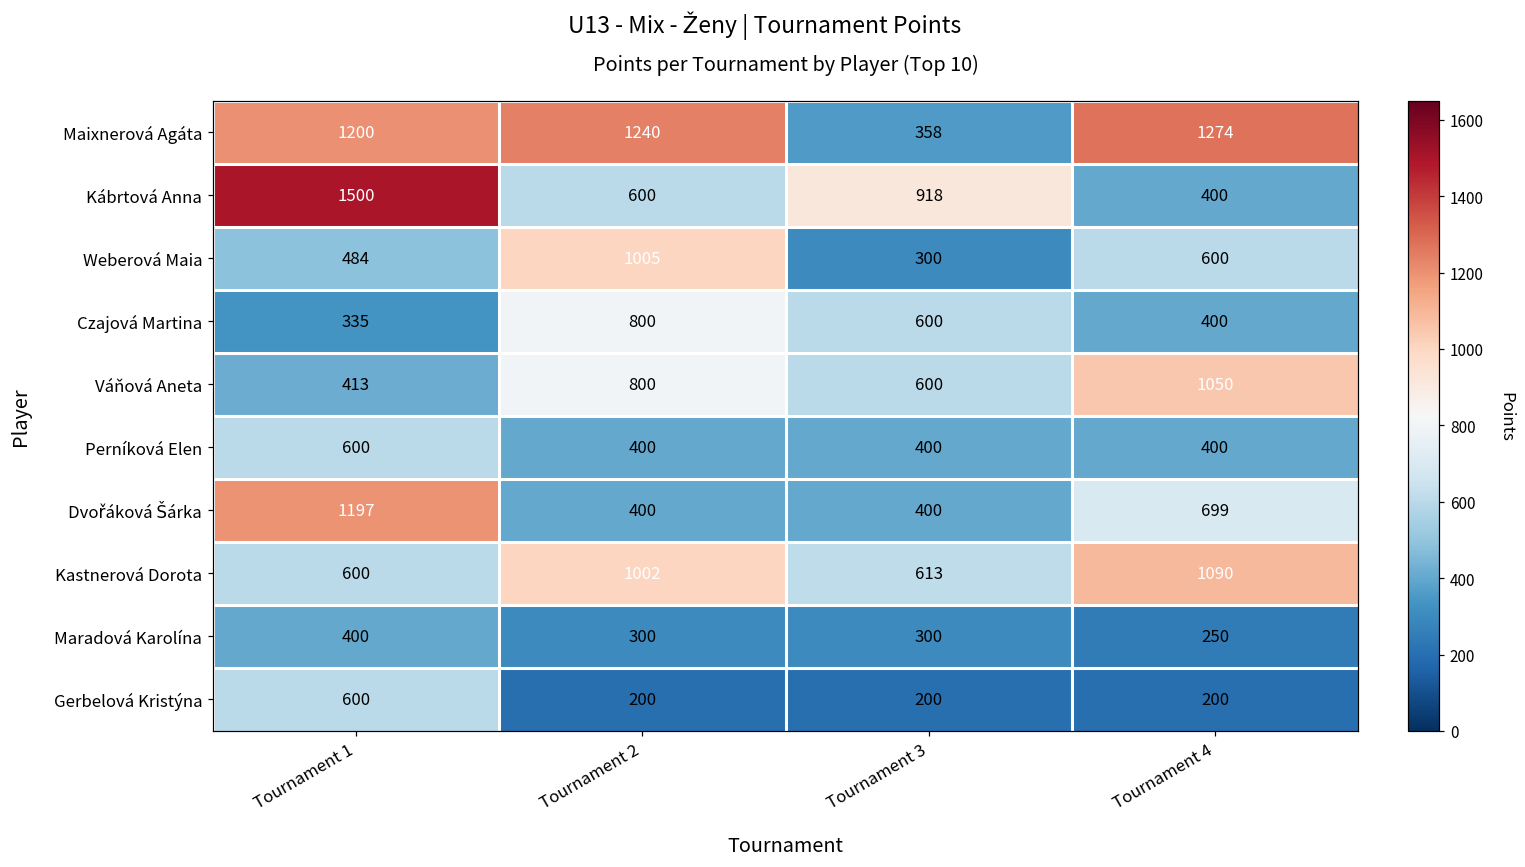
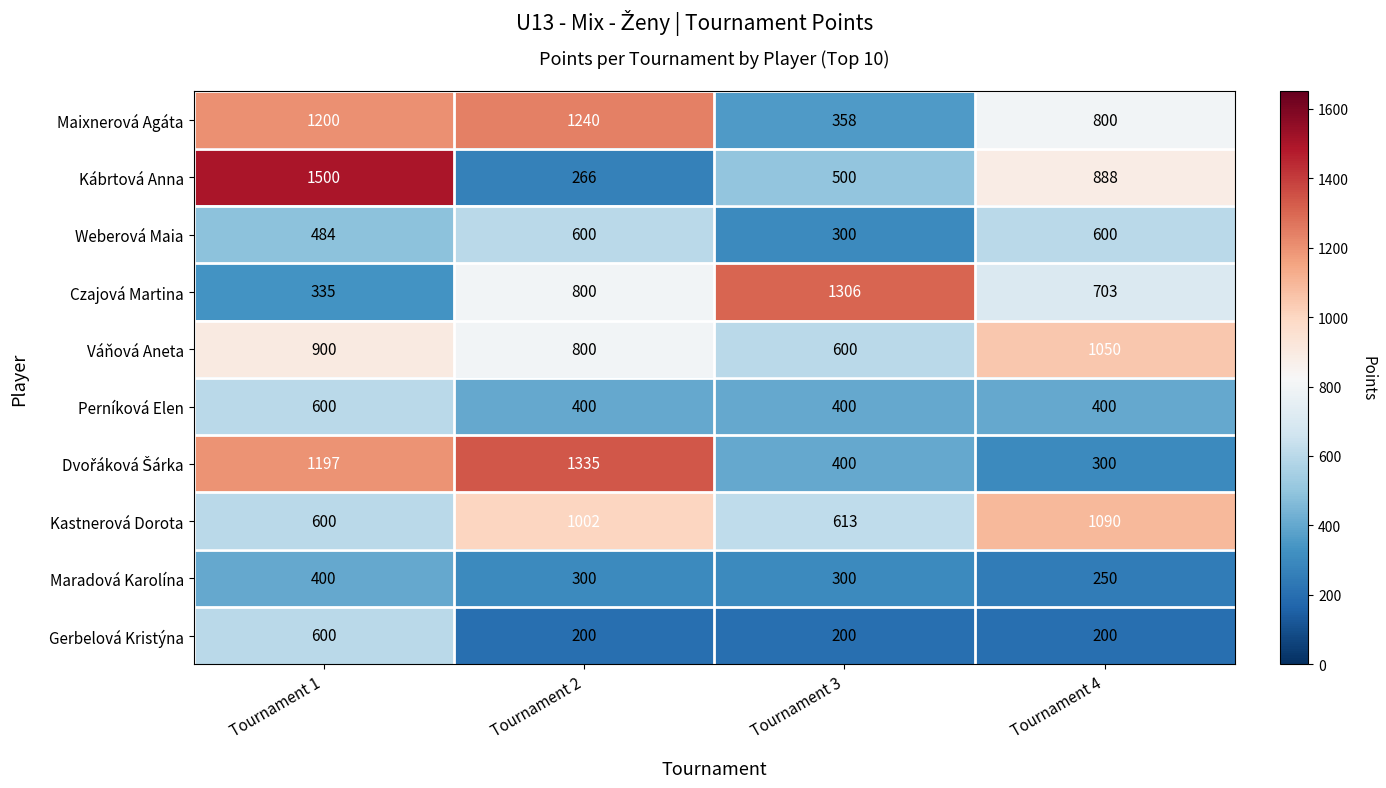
  {
    "Maixnerová Agáta": {
      "Tournament 1": 1200,
      "Tournament 2": 1240,
      "Tournament 3": 358,
-     "Tournament 4": 1274
+     "Tournament 4": 800
    },
    "Kábrtová Anna": {
      "Tournament 1": 1500,
-     "Tournament 2": 600,
-     "Tournament 3": 918,
-     "Tournament 4": 400
+     "Tournament 2": 266,
+     "Tournament 3": 500,
+     "Tournament 4": 888
    },
    "Weberová Maia": {
      "Tournament 1": 484,
-     "Tournament 2": 1005,
+     "Tournament 2": 600,
      "Tournament 3": 300,
      "Tournament 4": 600
    },
    "Czajová Martina": {
      "Tournament 1": 335,
      "Tournament 2": 800,
-     "Tournament 3": 600,
-     "Tournament 4": 400
+     "Tournament 3": 1306,
+     "Tournament 4": 703
    },
    "Váňová Aneta": {
-     "Tournament 1": 413,
+     "Tournament 1": 900,
      "Tournament 2": 800,
      "Tournament 3": 600,
      "Tournament 4": 1050
    },
    "Perníková Elen": {
      "Tournament 1": 600,
      "Tournament 2": 400,
      "Tournament 3": 400,
      "Tournament 4": 400
    },
    "Dvořáková Šárka": {
      "Tournament 1": 1197,
-     "Tournament 2": 400,
+     "Tournament 2": 1335,
      "Tournament 3": 400,
-     "Tournament 4": 699
+     "Tournament 4": 300
    },
    "Kastnerová Dorota": {
      "Tournament 1": 600,
      "Tournament 2": 1002,
      "Tournament 3": 613,
      "Tournament 4": 1090
    },
    "Maradová Karolína": {
      "Tournament 1": 400,
      "Tournament 2": 300,
      "Tournament 3": 300,
      "Tournament 4": 250
    },
    "Gerbelová Kristýna": {
      "Tournament 1": 600,
      "Tournament 2": 200,
      "Tournament 3": 200,
      "Tournament 4": 200
    }
  }
